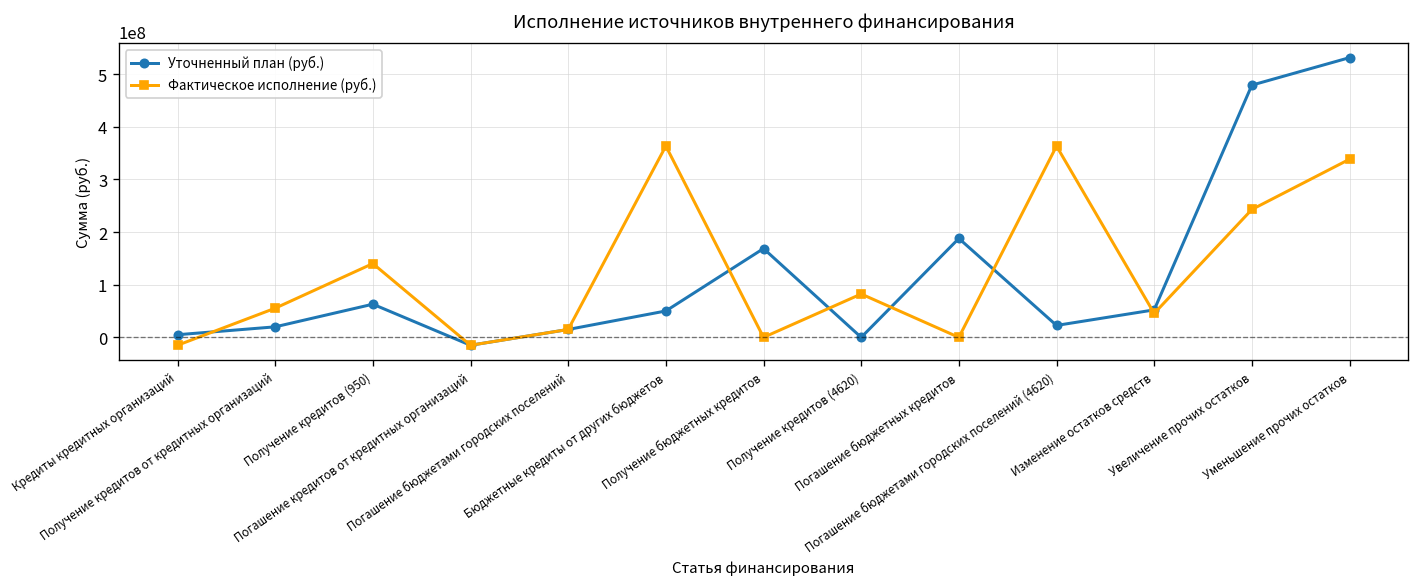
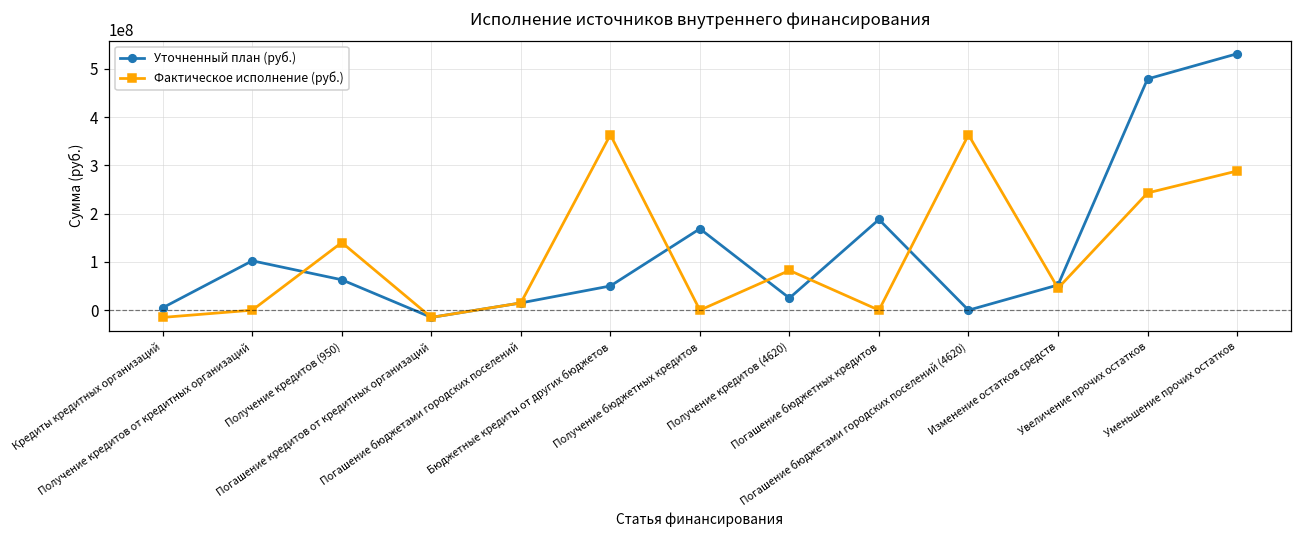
  {
    "Уточненный план (руб.)": {
      "Кредиты кредитных организаций": 10000000,
-     "Получение кредитов от кредитных организаций": 20000000,
+     "Получение кредитов от кредитных организаций": 100000000,
      "Получение кредитов (950)": 60000000,
      "Бюджетные кредиты от других бюджетов": 50000000,
      "Получение бюджетных кредитов": 170000000,
-     "Получение кредитов (4620)": 0,
+     "Получение кредитов (4620)": 30000000,
      "Погашение бюджетных кредитов": 190000000,
-     "Погашение бюджетами городских поселений (4620)": 20000000,
+     "Погашение бюджетами городских поселений (4620)": 0,
      "Изменение остатков средств": 50000000,
      "Увеличение прочих остатков": 480000000,
      "Уменьшение прочих остатков": 530000000
    },
    "Фактическое исполнение (руб.)": {
      "Кредиты кредитных организаций": -20000000,
-     "Получение кредитов от кредитных организаций": 60000000,
+     "Получение кредитов от кредитных организаций": 0,
      "Получение кредитов (950)": 140000000,
      "Бюджетные кредиты от других бюджетов": 360000000,
      "Получение бюджетных кредитов": 0,
      "Получение кредитов (4620)": 80000000,
      "Погашение бюджетных кредитов": 0,
      "Погашение бюджетами городских поселений (4620)": 360000000,
      "Изменение остатков средств": 50000000,
      "Увеличение прочих остатков": 240000000,
-     "Уменьшение прочих остатков": 340000000
+     "Уменьшение прочих остатков": 290000000
    }
  }
